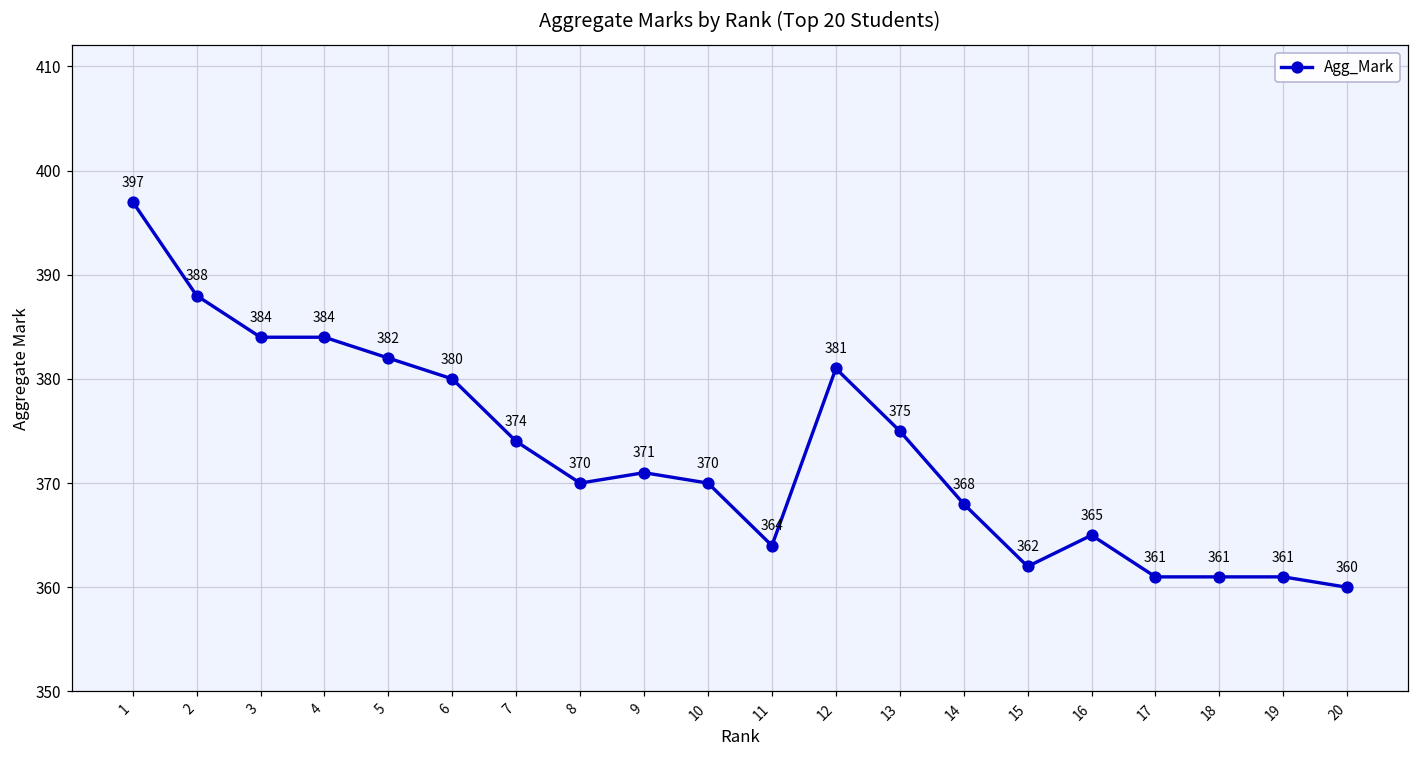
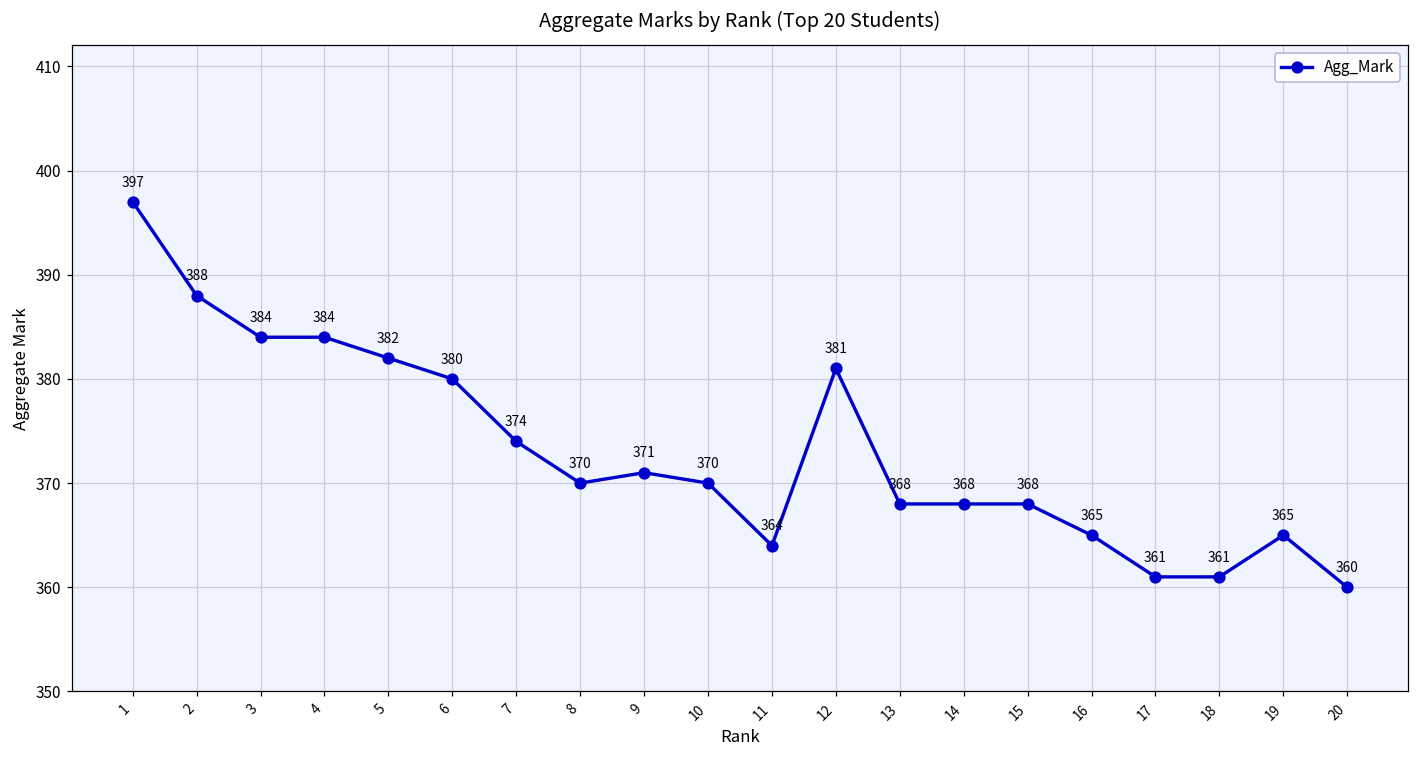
  {
    "1": 397,
    "2": 388,
    "3": 384,
    "4": 384,
    "5": 382,
    "6": 380,
    "7": 374,
    "8": 370,
    "9": 371,
    "10": 370,
    "11": 364,
    "12": 381,
-   "13": 375,
+   "13": 368,
    "14": 368,
-   "15": 362,
+   "15": 368,
    "16": 365,
    "17": 361,
    "18": 361,
-   "19": 361,
+   "19": 365,
    "20": 360
  }
